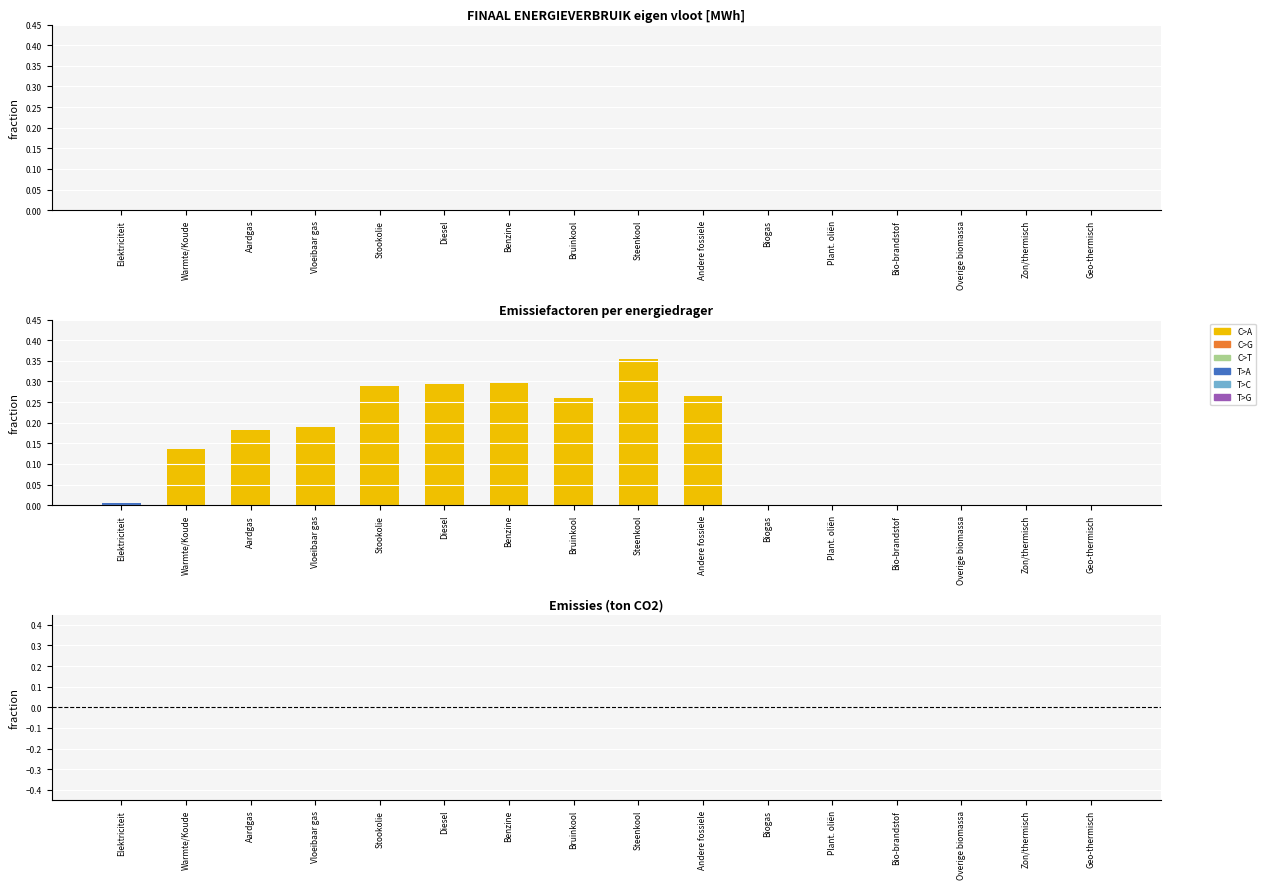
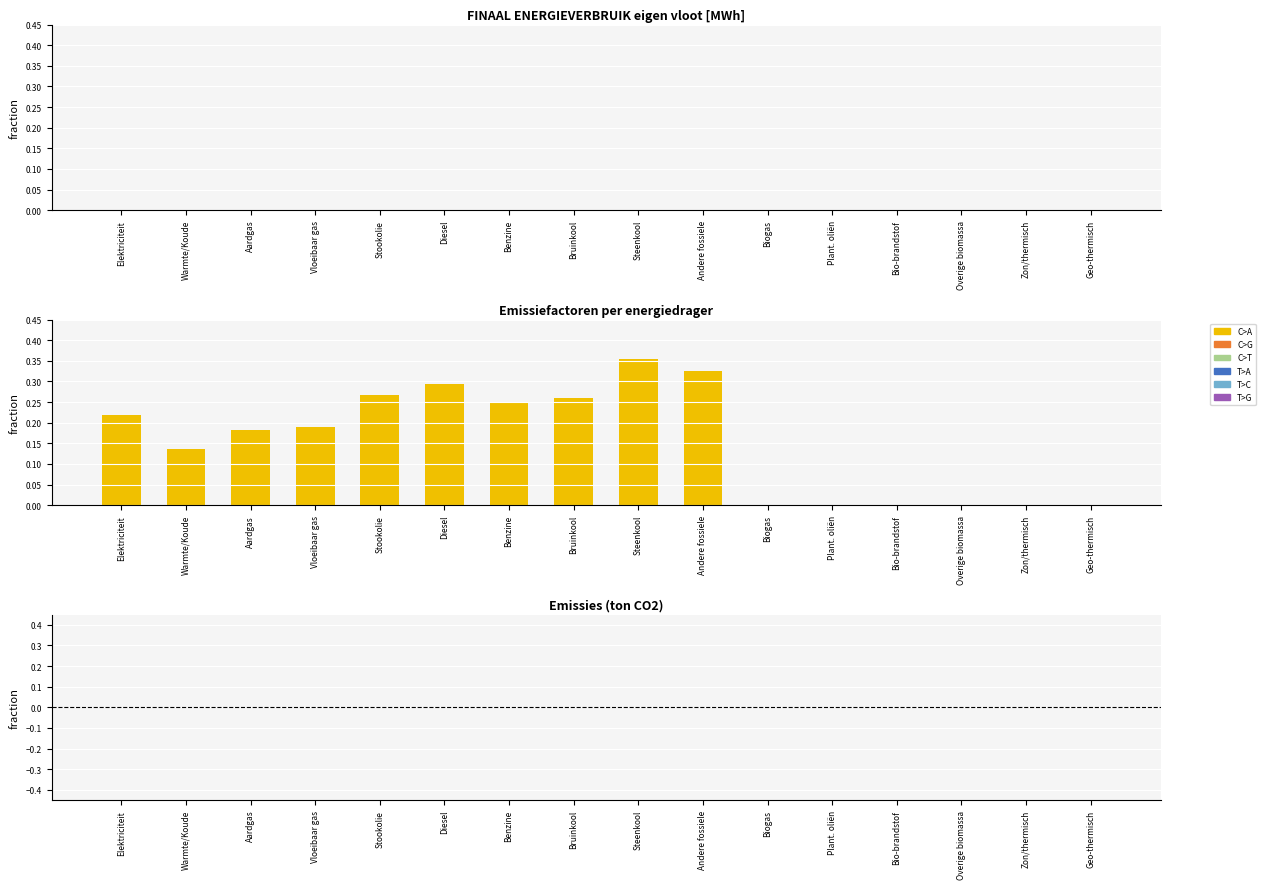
  {
    "FINAAL ENERGIEVERBRUIK eigen vloot [MWh]": {
      "Elektriciteit": 0.00,
      "Warmte/Koude": 0.00,
      "Aardgas": 0.00,
      "Vloeibaar gas": 0.00,
      "Stookolie": 0.00,
      "Diesel": 0.00,
      "Benzine": 0.00,
      "Bruinkool": 0.00,
      "Steenkool": 0.00,
      "Andere fossiele": 0.00,
      "Biogas": 0.00,
      "Plant. oliën": 0.00,
      "Bio-brandstof": 0.00,
      "Overige biomassa": 0.00,
      "Zon/thermisch": 0.00,
      "Geo-thermisch": 0.00
    },
    "Emissiefactoren per energiedrager": {
-     "Elektriciteit": 0.01,
+     "Elektriciteit": 0.22,
      "Warmte/Koude": 0.14,
      "Aardgas": 0.18,
      "Vloeibaar gas": 0.19,
-     "Stookolie": 0.29,
+     "Stookolie": 0.27,
      "Diesel": 0.29,
-     "Benzine": 0.30,
+     "Benzine": 0.25,
      "Bruinkool": 0.26,
      "Steenkool": 0.35,
-     "Andere fossiele": 0.26,
+     "Andere fossiele": 0.33,
      "Biogas": 0.00,
      "Plant. oliën": 0.00,
      "Bio-brandstof": 0.00,
      "Overige biomassa": 0.00,
      "Zon/thermisch": 0.00,
      "Geo-thermisch": 0.00
    },
    "Emissies (ton CO2)": {
      "Elektriciteit": 0.00,
      "Warmte/Koude": 0.00,
      "Aardgas": 0.00,
      "Vloeibaar gas": 0.00,
      "Stookolie": 0.00,
      "Diesel": 0.00,
      "Benzine": 0.00,
      "Bruinkool": 0.00,
      "Steenkool": 0.00,
      "Andere fossiele": 0.00,
      "Biogas": 0.00,
      "Plant. oliën": 0.00,
      "Bio-brandstof": 0.00,
      "Overige biomassa": 0.00,
      "Zon/thermisch": 0.00,
      "Geo-thermisch": 0.00
    }
  }
